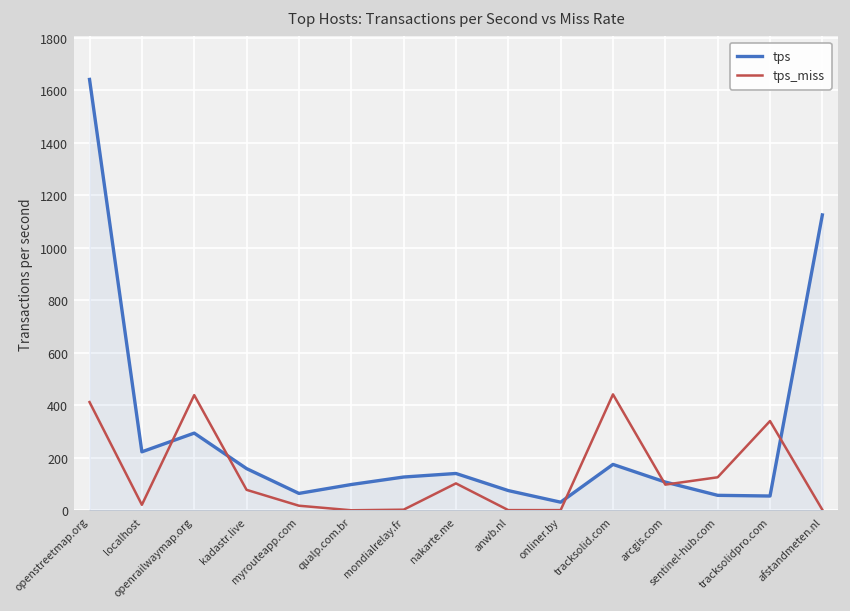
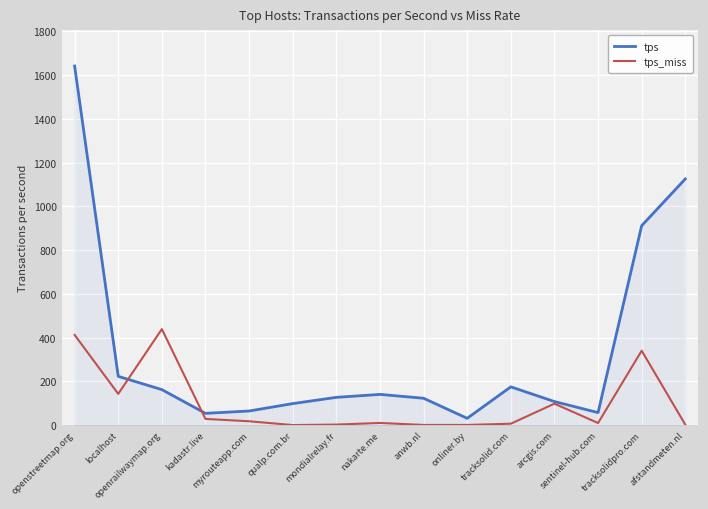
  {
    "tps": {
      "openstreetmap.org": 1640,
      "localhost": 220,
-     "openrailwaymap.org": 290,
-     "kadastr.live": 160,
+     "openrailwaymap.org": 160,
+     "kadastr.live": 50,
      "myrouteapp.com": 60,
      "qualp.com.br": 100,
      "mondialrelay.fr": 130,
      "nakarte.me": 140,
-     "anwb.nl": 80,
+     "anwb.nl": 120,
      "onliner.by": 30,
      "tracksolid.com": 180,
      "sentinel-hub.com": 60,
-     "tracksolidpro.com": 50,
+     "tracksolidpro.com": 910,
      "afstandmeten.nl": 1120
    },
    "tps_miss": {
      "openstreetmap.org": 410,
-     "localhost": 20,
+     "localhost": 140,
      "openrailwaymap.org": 440,
-     "kadastr.live": 80,
+     "kadastr.live": 30,
      "myrouteapp.com": 20,
      "qualp.com.br": 0,
      "mondialrelay.fr": 0,
-     "nakarte.me": 100,
+     "nakarte.me": 10,
      "anwb.nl": 0,
      "onliner.by": 0,
-     "tracksolid.com": 440,
-     "sentinel-hub.com": 130,
+     "tracksolid.com": 10,
+     "sentinel-hub.com": 10,
      "tracksolidpro.com": 340,
      "afstandmeten.nl": 0
    }
  }
